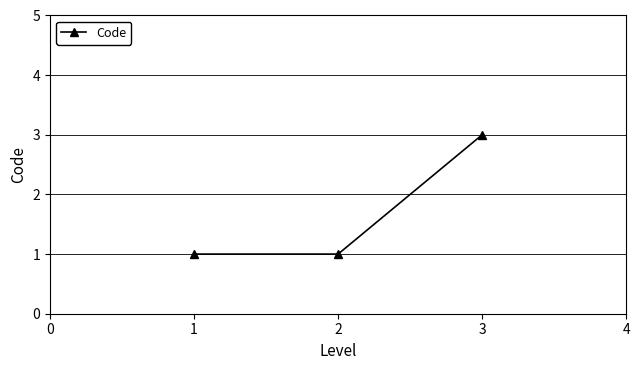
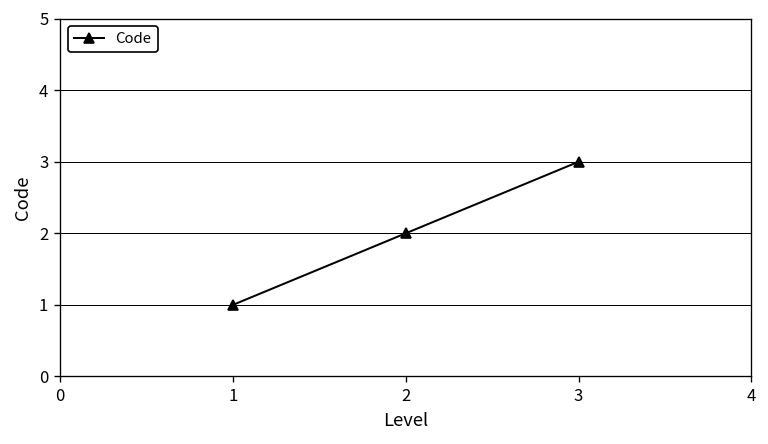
  {
    "1": 1,
-   "2": 1,
+   "2": 2,
    "3": 3
  }
